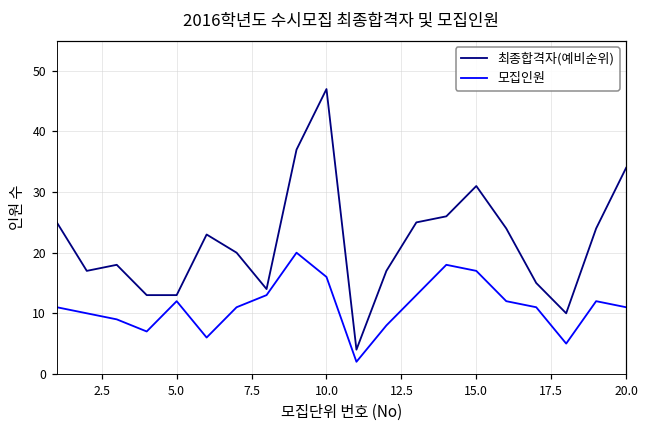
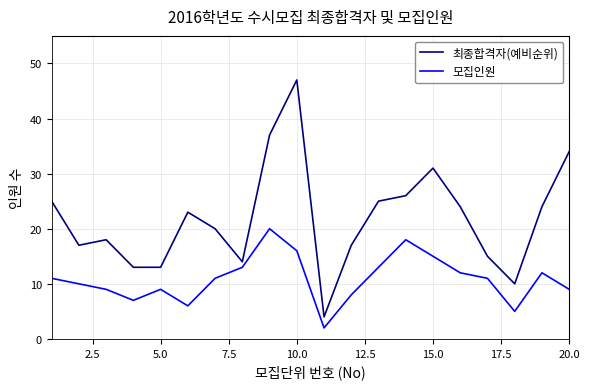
  {
    "최종합격자(예비순위)": {
      "5.0": 13,
      "10.0": 47,
      "15.0": 31,
      "20.0": 34
    },
    "모집인원": {
-     "5.0": 12,
+     "5.0": 9,
      "10.0": 16,
-     "15.0": 17,
-     "20.0": 11
+     "15.0": 15,
+     "20.0": 9
    }
  }
